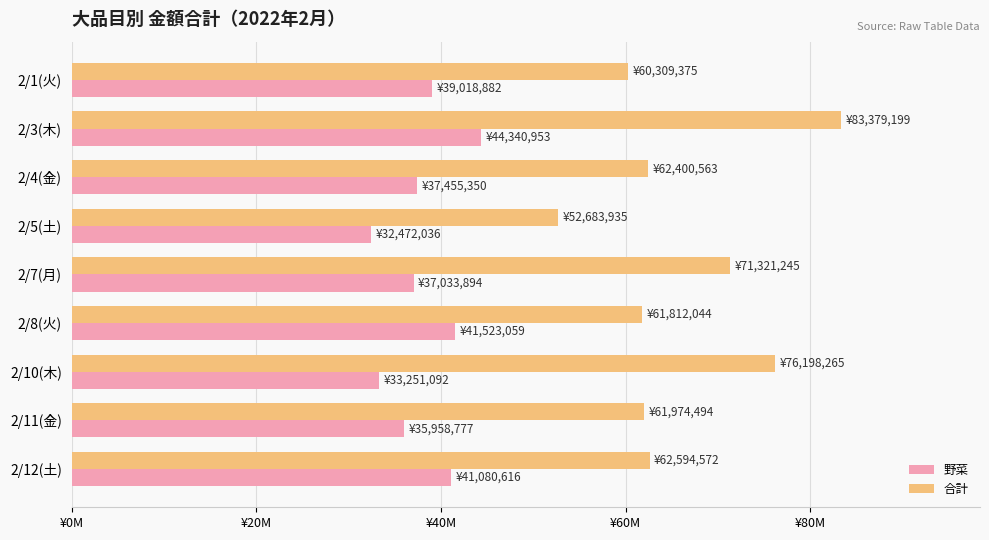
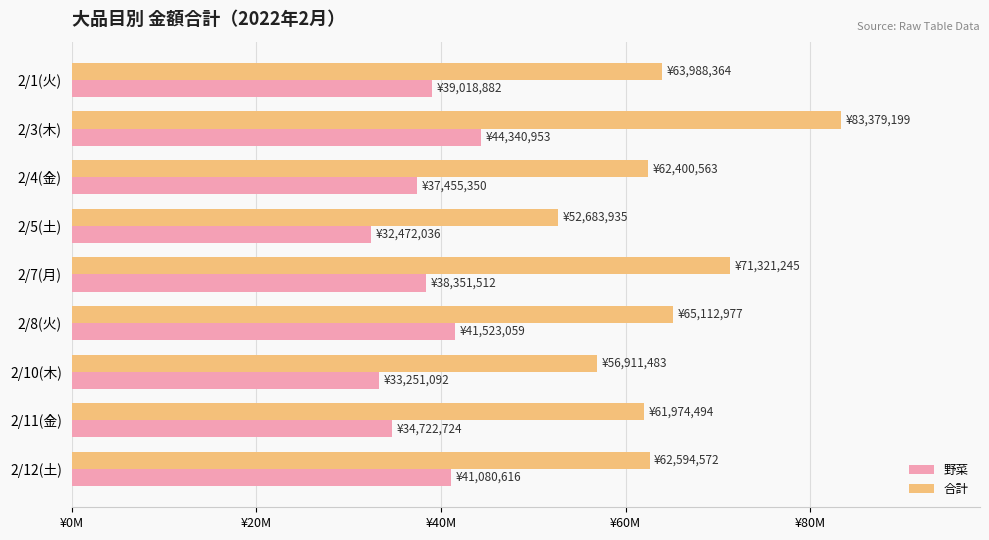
  {
    "野菜": {
      "2/1(火)": "¥39,018,882",
      "2/3(木)": "¥44,340,953",
      "2/4(金)": "¥37,455,350",
      "2/5(土)": "¥32,472,036",
-     "2/7(月)": "¥37,033,894",
+     "2/7(月)": "¥38,351,512",
      "2/8(火)": "¥41,523,059",
      "2/10(木)": "¥33,251,092",
-     "2/11(金)": "¥35,958,777",
+     "2/11(金)": "¥34,722,724",
      "2/12(土)": "¥41,080,616"
    },
    "合計": {
-     "2/1(火)": "¥60,309,375",
+     "2/1(火)": "¥63,988,364",
      "2/3(木)": "¥83,379,199",
      "2/4(金)": "¥62,400,563",
      "2/5(土)": "¥52,683,935",
      "2/7(月)": "¥71,321,245",
-     "2/8(火)": "¥61,812,044",
-     "2/10(木)": "¥76,198,265",
+     "2/8(火)": "¥65,112,977",
+     "2/10(木)": "¥56,911,483",
      "2/11(金)": "¥61,974,494",
      "2/12(土)": "¥62,594,572"
    }
  }
